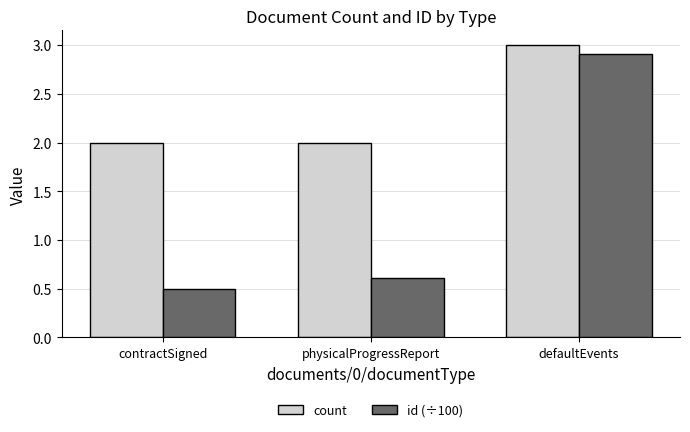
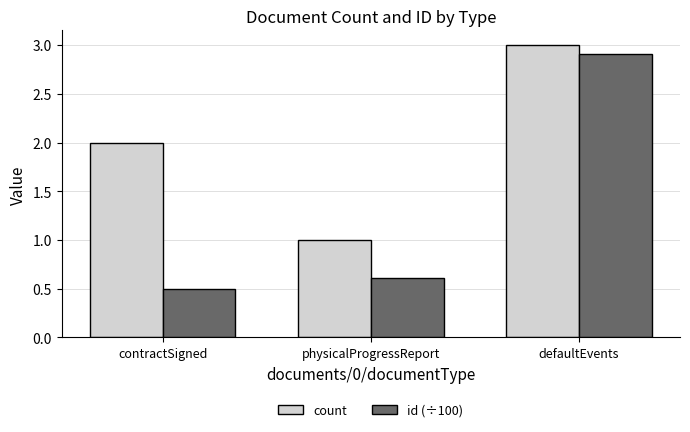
  {
    "count": {
      "contractSigned": 2,
-     "physicalProgressReport": 2,
+     "physicalProgressReport": 1,
      "defaultEvents": 3
    },
    "id (÷100)": {
      "contractSigned": 0.5,
      "physicalProgressReport": 0.6,
      "defaultEvents": 2.9
    }
  }
